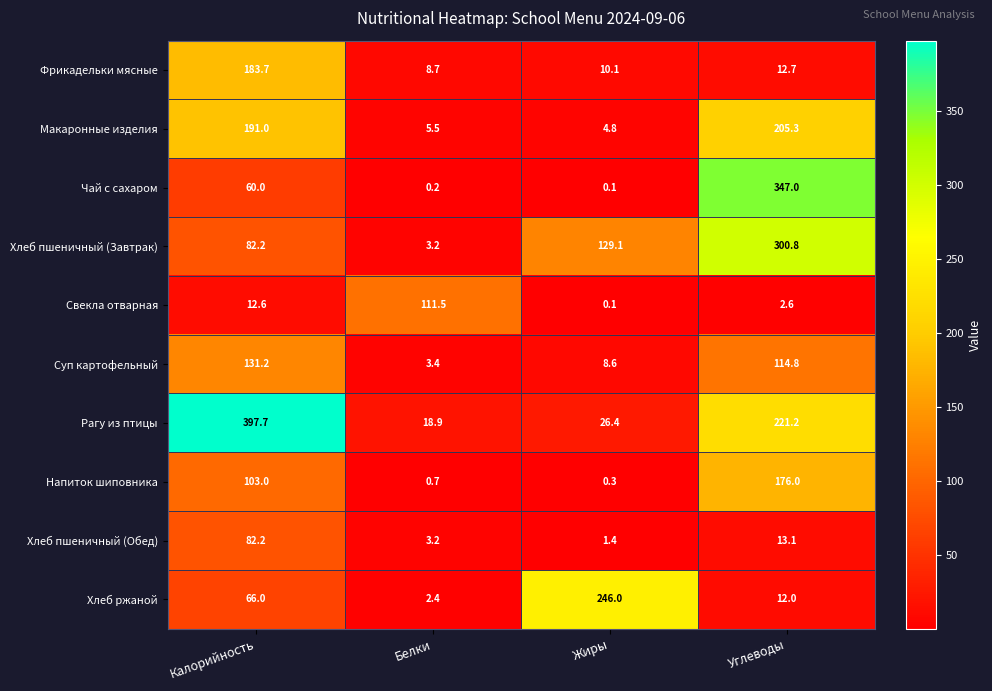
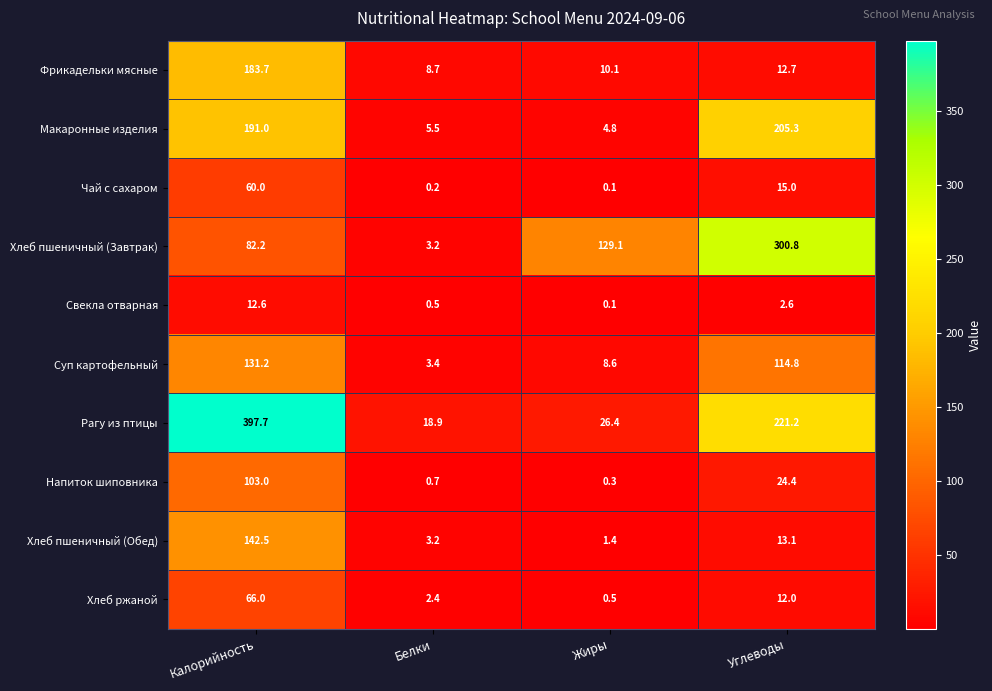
  {
    "Фрикадельки мясные": {
      "Калорийность": 183.7,
      "Белки": 8.7,
      "Жиры": 10.1,
      "Углеводы": 12.7
    },
    "Макаронные изделия": {
      "Калорийность": 191.0,
      "Белки": 5.5,
      "Жиры": 4.8,
      "Углеводы": 205.3
    },
    "Чай с сахаром": {
      "Калорийность": 60.0,
      "Белки": 0.2,
      "Жиры": 0.1,
-     "Углеводы": 347.0
+     "Углеводы": 15.0
    },
    "Хлеб пшеничный (Завтрак)": {
      "Калорийность": 82.2,
      "Белки": 3.2,
      "Жиры": 129.1,
      "Углеводы": 300.8
    },
    "Свекла отварная": {
      "Калорийность": 12.6,
-     "Белки": 111.5,
+     "Белки": 0.5,
      "Жиры": 0.1,
      "Углеводы": 2.6
    },
    "Суп картофельный": {
      "Калорийность": 131.2,
      "Белки": 3.4,
      "Жиры": 8.6,
      "Углеводы": 114.8
    },
    "Рагу из птицы": {
      "Калорийность": 397.7,
      "Белки": 18.9,
      "Жиры": 26.4,
      "Углеводы": 221.2
    },
    "Напиток шиповника": {
      "Калорийность": 103.0,
      "Белки": 0.7,
      "Жиры": 0.3,
-     "Углеводы": 176.0
+     "Углеводы": 24.4
    },
    "Хлеб пшеничный (Обед)": {
-     "Калорийность": 82.2,
+     "Калорийность": 142.5,
      "Белки": 3.2,
      "Жиры": 1.4,
      "Углеводы": 13.1
    },
    "Хлеб ржаной": {
      "Калорийность": 66.0,
      "Белки": 2.4,
-     "Жиры": 246.0,
+     "Жиры": 0.5,
      "Углеводы": 12.0
    }
  }
